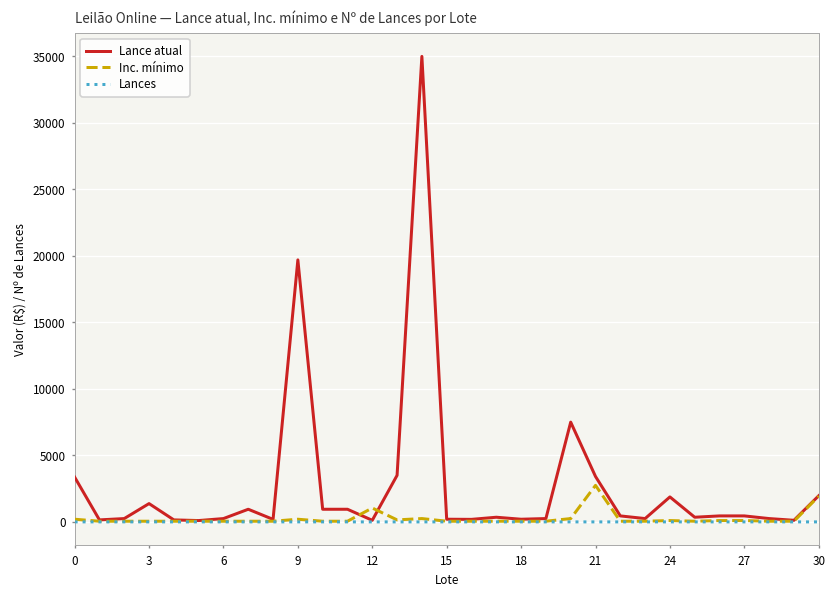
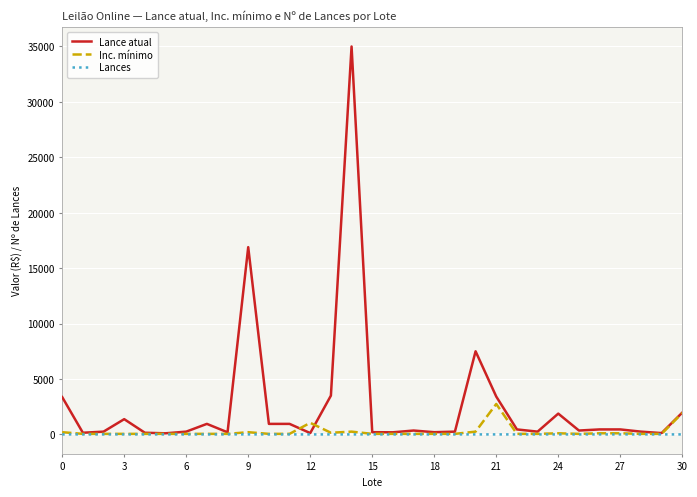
  {
    "Lance atual": {
      "0": 3400,
      "3": 1400,
-     "9": 19700,
+     "9": 16900,
      "21": 3400,
      "24": 1900,
      "27": 500
    },
    "Inc. mínimo": {
      "12": 1000,
      "21": 2700
    },
    "Lances": {
      "21": 0,
      "30": 0
    }
  }
